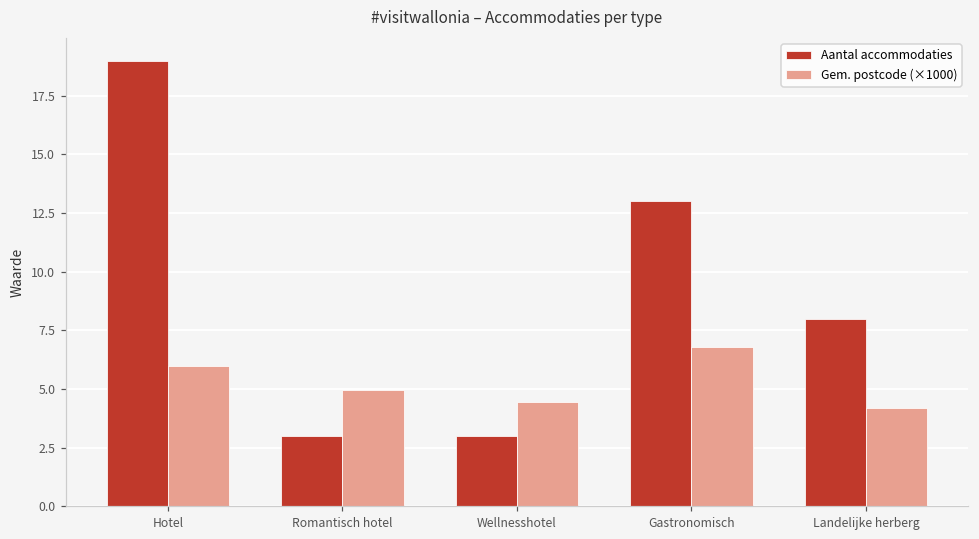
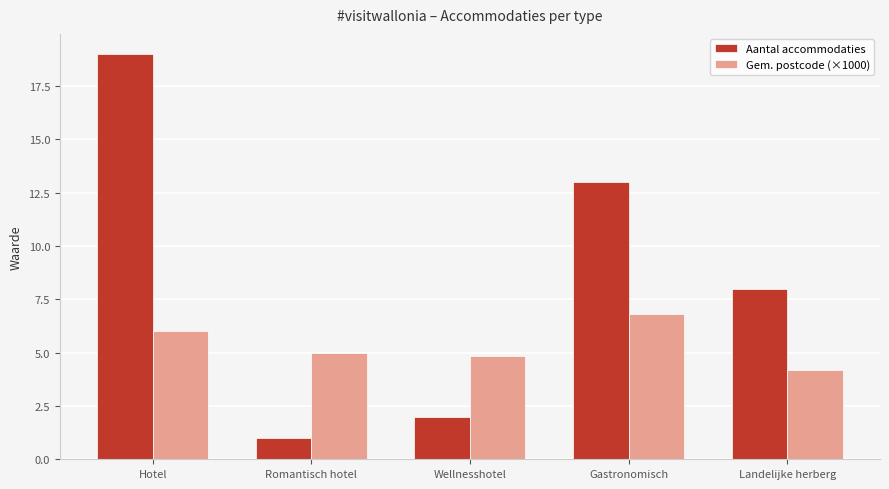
  {
    "Aantal accommodaties": {
      "Hotel": 19,
-     "Romantisch hotel": 3,
-     "Wellnesshotel": 3,
+     "Romantisch hotel": 1,
+     "Wellnesshotel": 2,
      "Gastronomisch": 13,
      "Landelijke herberg": 8
    },
    "Gem. postcode (×1000)": {
      "Hotel": 6.0,
      "Romantisch hotel": 5.0,
-     "Wellnesshotel": 4.5,
+     "Wellnesshotel": 4.8,
      "Gastronomisch": 6.8,
      "Landelijke herberg": 4.2
    }
  }
